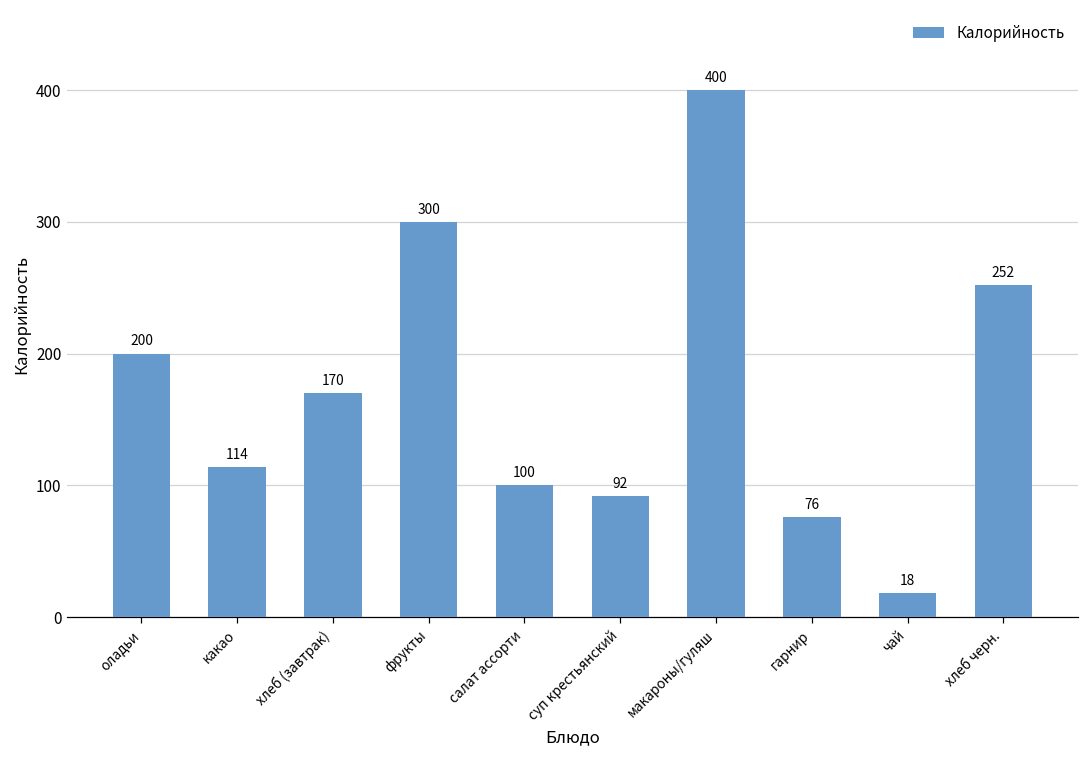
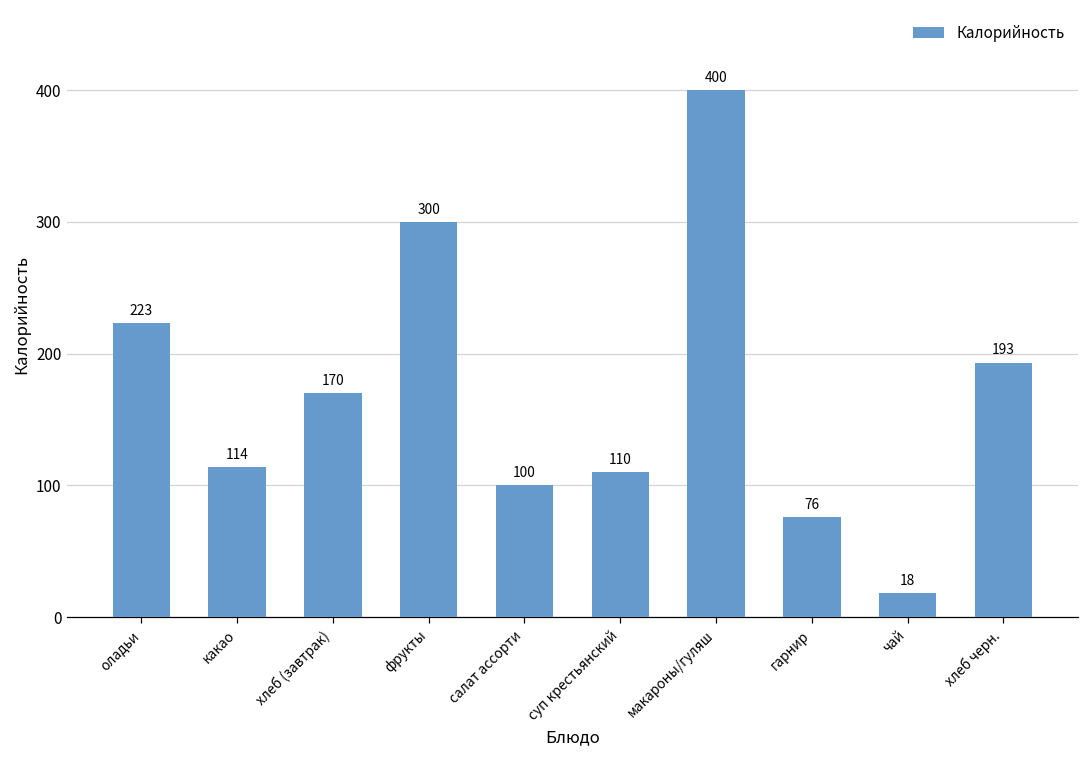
  {
-   "оладьи": 200,
+   "оладьи": 223,
    "какао": 114,
    "хлеб (завтрак)": 170,
    "фрукты": 300,
    "салат ассорти": 100,
-   "суп крестьянский": 92,
+   "суп крестьянский": 110,
    "макароны/гуляш": 400,
    "гарнир": 76,
    "чай": 18,
-   "хлеб черн.": 252
+   "хлеб черн.": 193
  }
